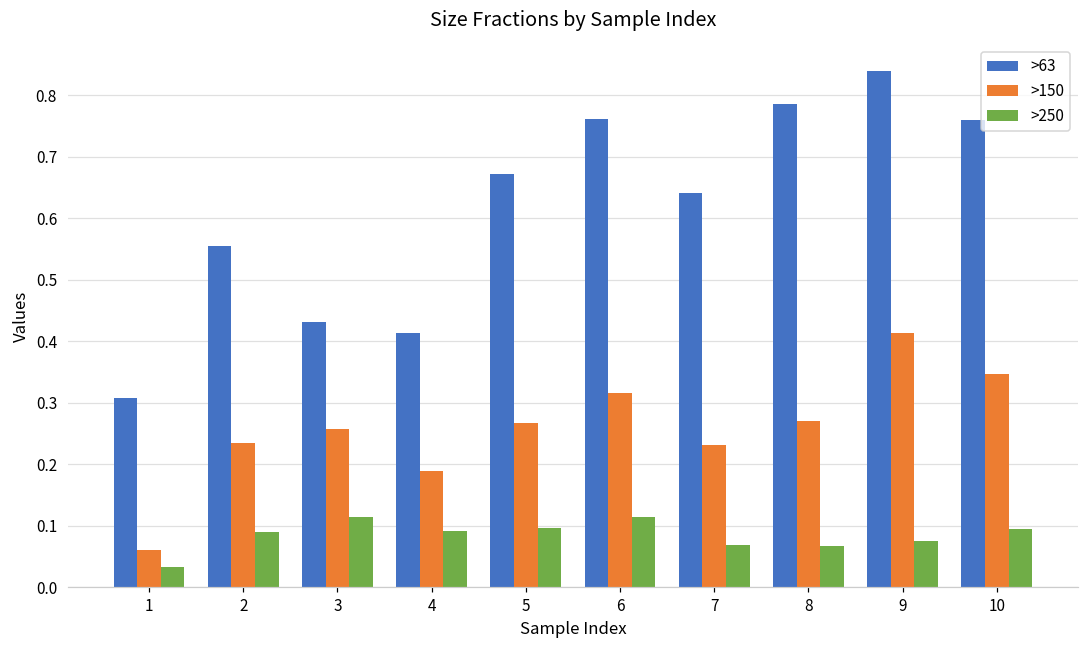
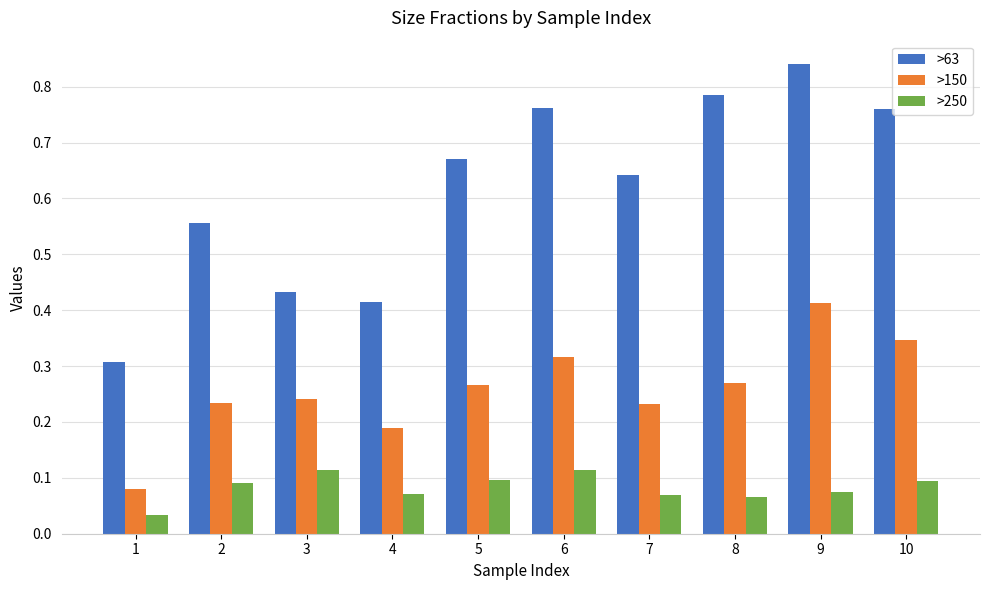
  {
    ">63": {
      "1": 0.31,
      "2": 0.56,
      "3": 0.43,
      "4": 0.41,
      "5": 0.67,
      "6": 0.76,
      "7": 0.64,
      "8": 0.79,
      "9": 0.84,
      "10": 0.76
    },
    ">150": {
-     "1": 0.06,
+     "1": 0.08,
      "2": 0.23,
-     "3": 0.26,
+     "3": 0.24,
      "4": 0.19,
      "5": 0.27,
      "6": 0.32,
      "7": 0.23,
      "8": 0.27,
      "9": 0.41,
      "10": 0.35
    },
    ">250": {
      "1": 0.03,
      "2": 0.09,
      "3": 0.11,
-     "4": 0.09,
+     "4": 0.07,
      "5": 0.10,
      "6": 0.11,
      "7": 0.07,
      "8": 0.07,
      "9": 0.08,
      "10": 0.10
    }
  }
